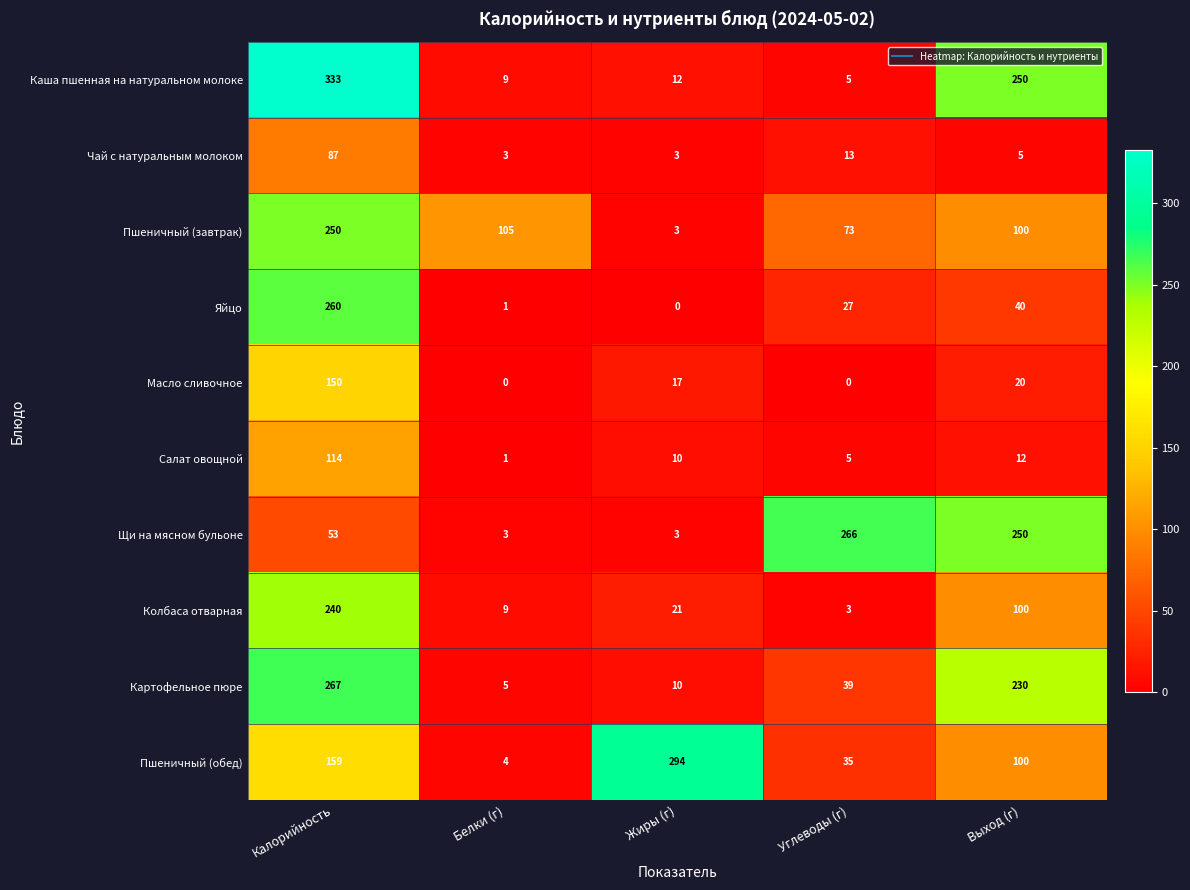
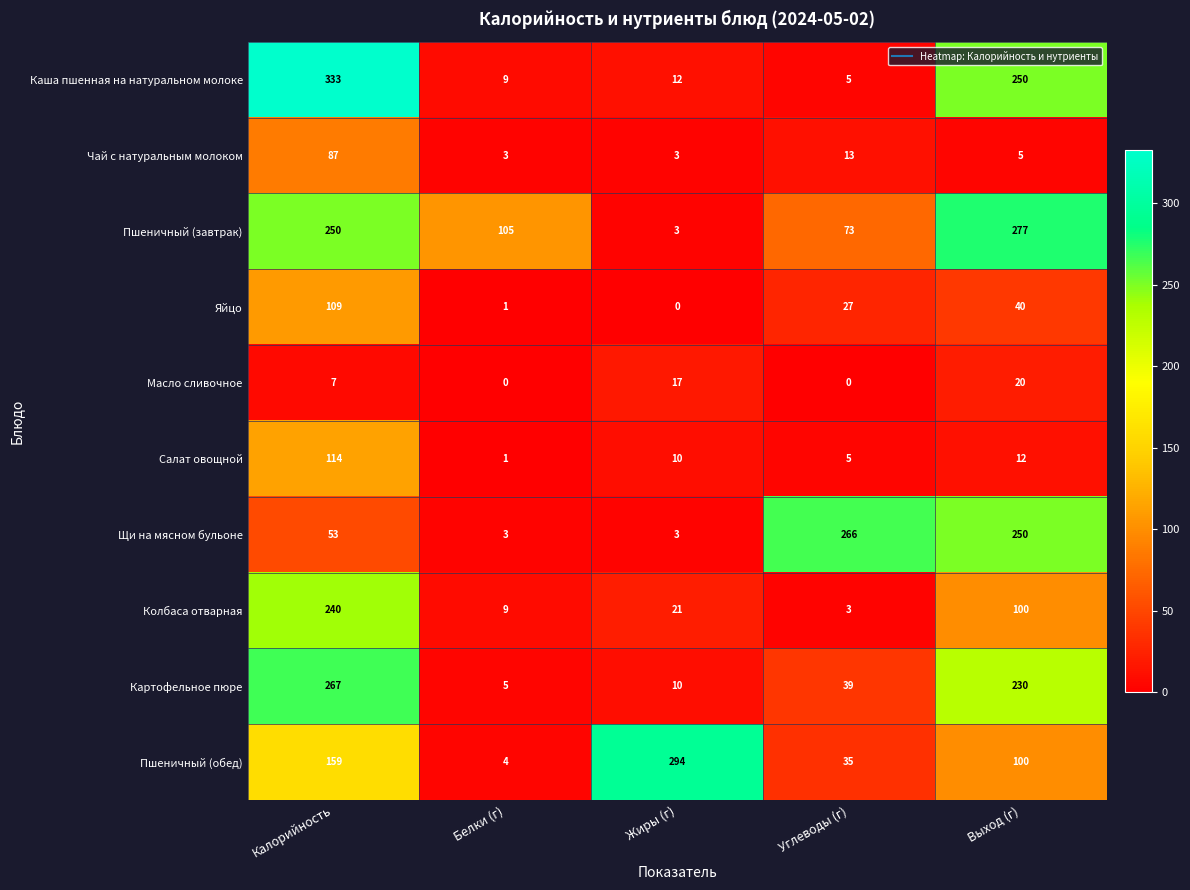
  {
    "Каша пшенная на натуральном молоке": {
      "Калорийность": 333,
      "Белки (г)": 9,
      "Жиры (г)": 12,
      "Углеводы (г)": 5,
      "Выход (г)": 250
    },
    "Чай с натуральным молоком": {
      "Калорийность": 87,
      "Белки (г)": 3,
      "Жиры (г)": 3,
      "Углеводы (г)": 13,
      "Выход (г)": 5
    },
    "Пшеничный (завтрак)": {
      "Калорийность": 250,
      "Белки (г)": 105,
      "Жиры (г)": 3,
      "Углеводы (г)": 73,
-     "Выход (г)": 100
+     "Выход (г)": 277
    },
    "Яйцо": {
-     "Калорийность": 260,
+     "Калорийность": 109,
      "Белки (г)": 1,
      "Жиры (г)": 0,
      "Углеводы (г)": 27,
      "Выход (г)": 40
    },
    "Масло сливочное": {
-     "Калорийность": 150,
+     "Калорийность": 7,
      "Белки (г)": 0,
      "Жиры (г)": 17,
      "Углеводы (г)": 0,
      "Выход (г)": 20
    },
    "Салат овощной": {
      "Калорийность": 114,
      "Белки (г)": 1,
      "Жиры (г)": 10,
      "Углеводы (г)": 5,
      "Выход (г)": 12
    },
    "Щи на мясном бульоне": {
      "Калорийность": 53,
      "Белки (г)": 3,
      "Жиры (г)": 3,
      "Углеводы (г)": 266,
      "Выход (г)": 250
    },
    "Колбаса отварная": {
      "Калорийность": 240,
      "Белки (г)": 9,
      "Жиры (г)": 21,
      "Углеводы (г)": 3,
      "Выход (г)": 100
    },
    "Картофельное пюре": {
      "Калорийность": 267,
      "Белки (г)": 5,
      "Жиры (г)": 10,
      "Углеводы (г)": 39,
      "Выход (г)": 230
    },
    "Пшеничный (обед)": {
      "Калорийность": 159,
      "Белки (г)": 4,
      "Жиры (г)": 294,
      "Углеводы (г)": 35,
      "Выход (г)": 100
    }
  }
